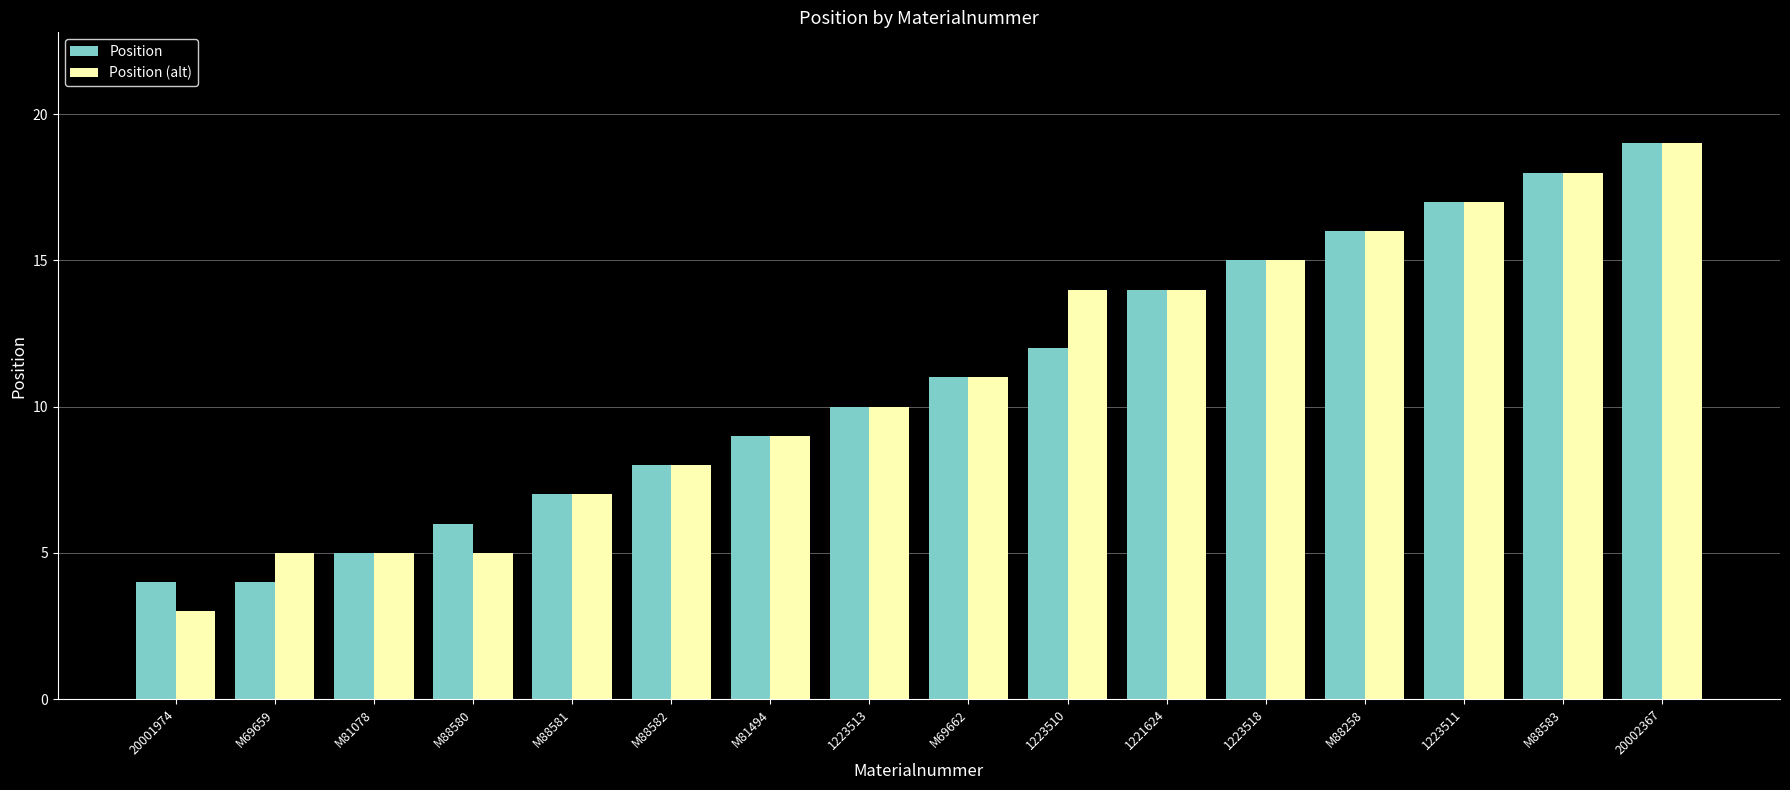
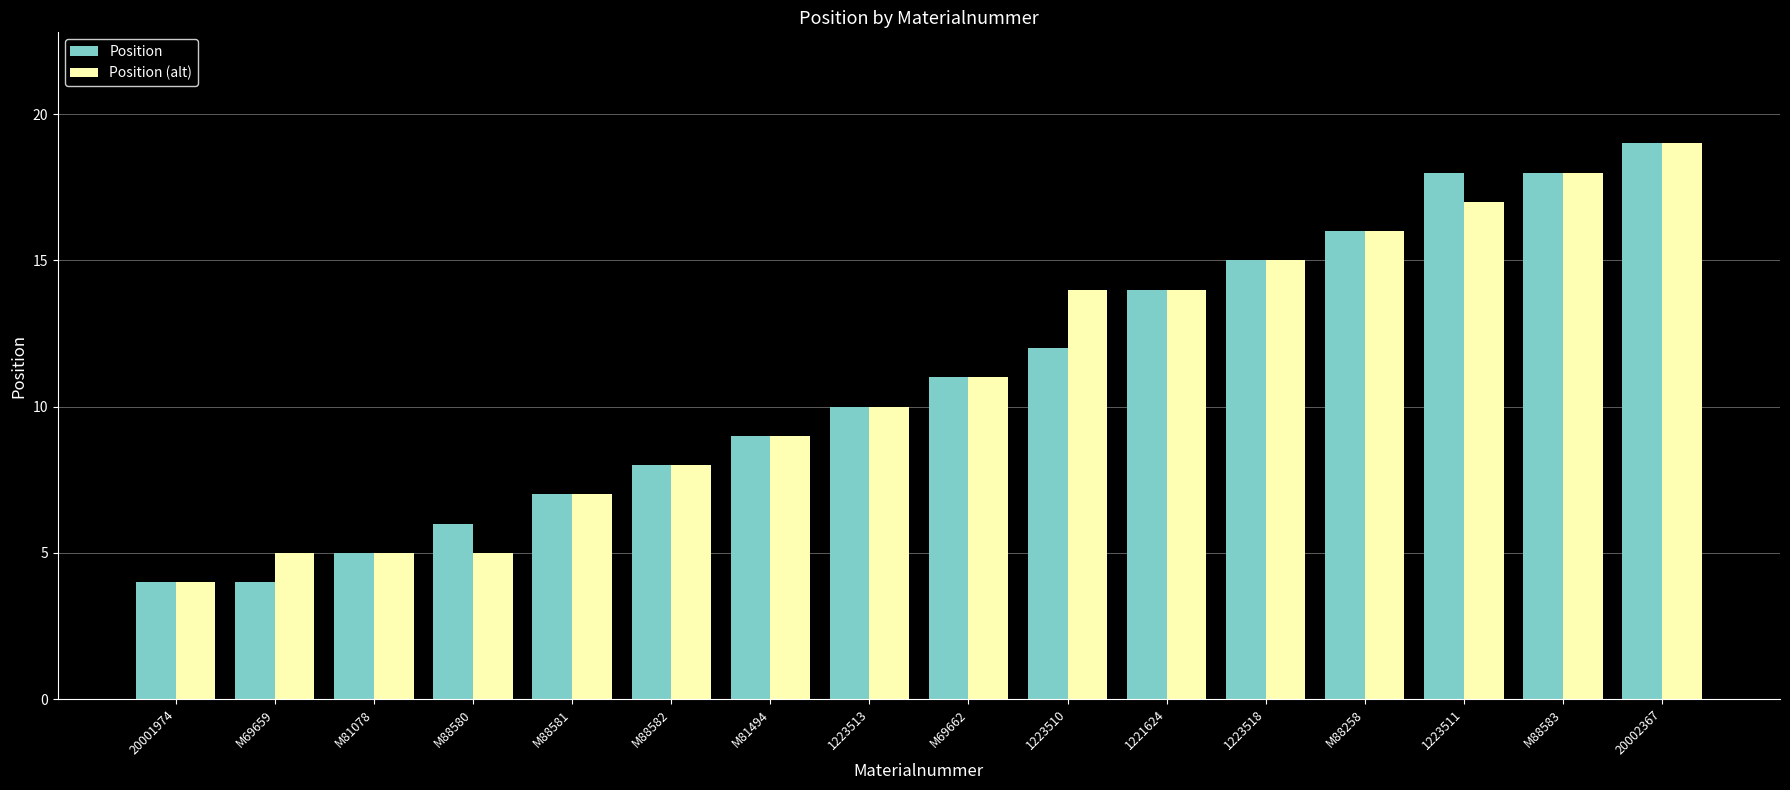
  {
    "Position": {
      "20001974": 4,
      "M69659": 4,
      "M81078": 5,
      "M88580": 6,
      "M88581": 7,
      "M88582": 8,
      "M81494": 9,
      "1223513": 10,
      "M69662": 11,
      "1223510": 12,
      "1221624": 14,
      "1223518": 15,
      "M88258": 16,
-     "1223511": 17,
+     "1223511": 18,
      "M88583": 18,
      "20002367": 19
    },
    "Position (alt)": {
-     "20001974": 3,
+     "20001974": 4,
      "M69659": 5,
      "M81078": 5,
      "M88580": 5,
      "M88581": 7,
      "M88582": 8,
      "M81494": 9,
      "1223513": 10,
      "M69662": 11,
      "1223510": 14,
      "1221624": 14,
      "1223518": 15,
      "M88258": 16,
      "1223511": 17,
      "M88583": 18,
      "20002367": 19
    }
  }
